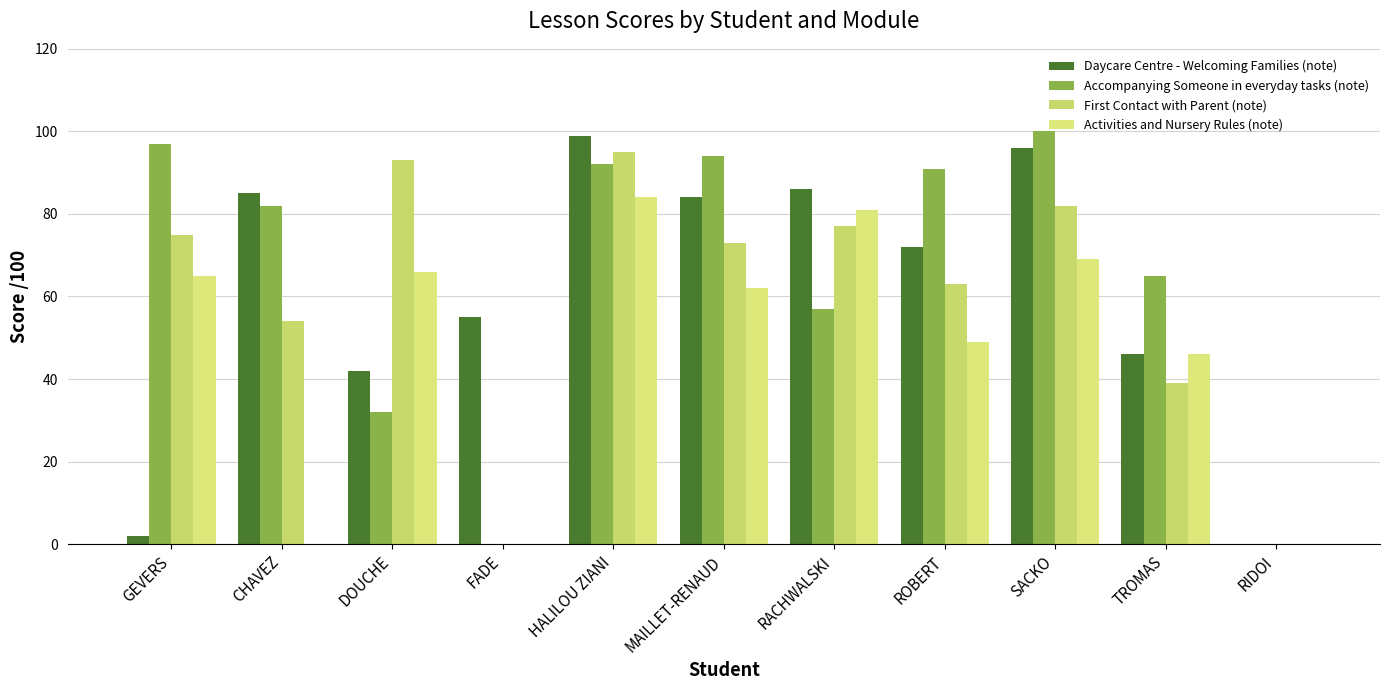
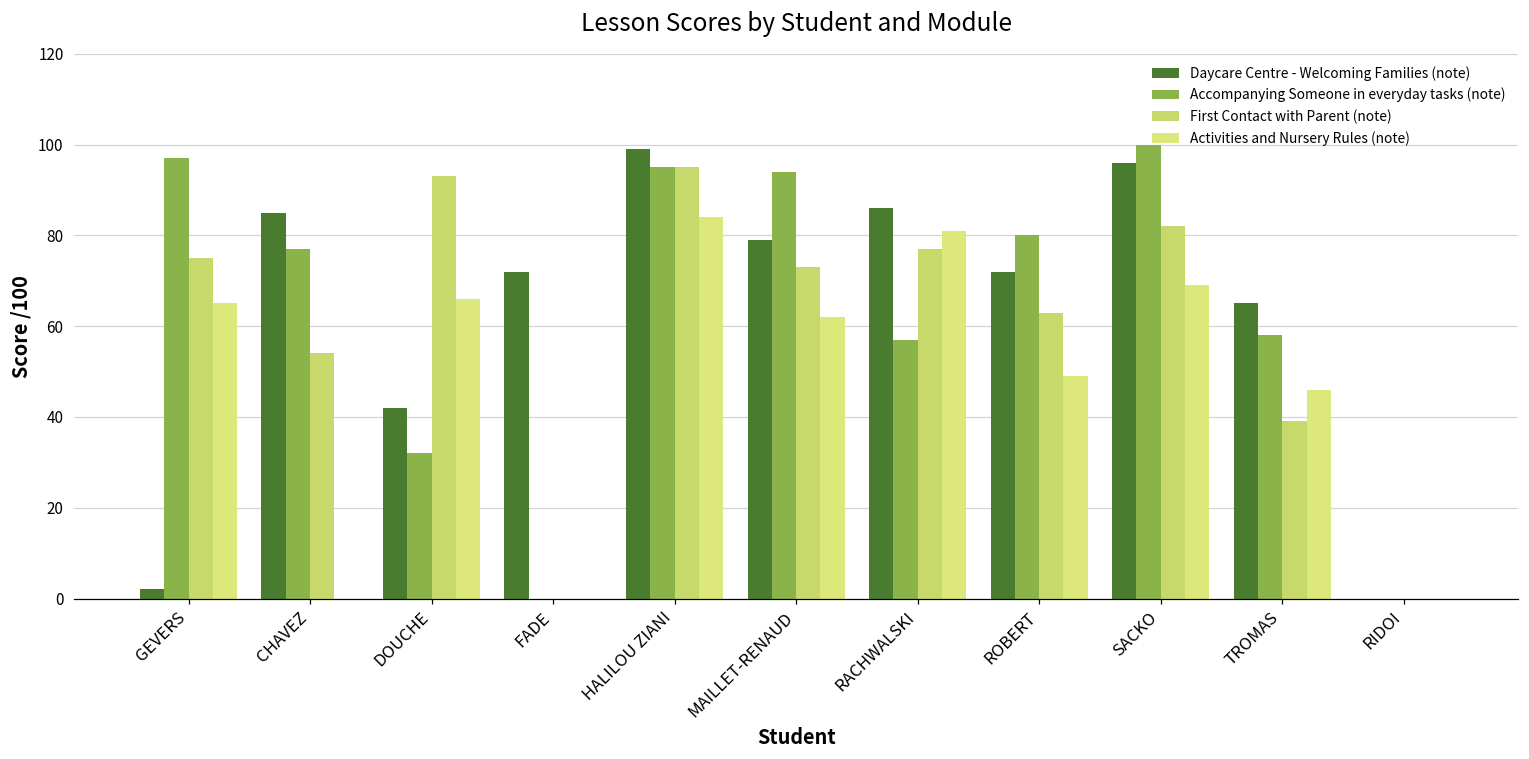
  {
    "Daycare Centre - Welcoming Families (note)": {
      "GEVERS": 2,
      "CHAVEZ": 85,
      "DOUCHE": 42,
-     "FADE": 55,
+     "FADE": 72,
      "HALILOU ZIANI": 99,
-     "MAILLET-RENAUD": 84,
+     "MAILLET-RENAUD": 79,
      "RACHWALSKI": 86,
      "ROBERT": 72,
      "SACKO": 96,
-     "TROMAS": 46,
+     "TROMAS": 65,
      "RIDOI": 0
    },
    "Accompanying Someone in everyday tasks (note)": {
      "GEVERS": 97,
-     "CHAVEZ": 82,
+     "CHAVEZ": 77,
      "DOUCHE": 32,
      "FADE": 0,
-     "HALILOU ZIANI": 92,
+     "HALILOU ZIANI": 95,
      "MAILLET-RENAUD": 94,
      "RACHWALSKI": 57,
-     "ROBERT": 91,
+     "ROBERT": 80,
      "SACKO": 100,
-     "TROMAS": 65,
+     "TROMAS": 58,
      "RIDOI": 0
    }
  }
